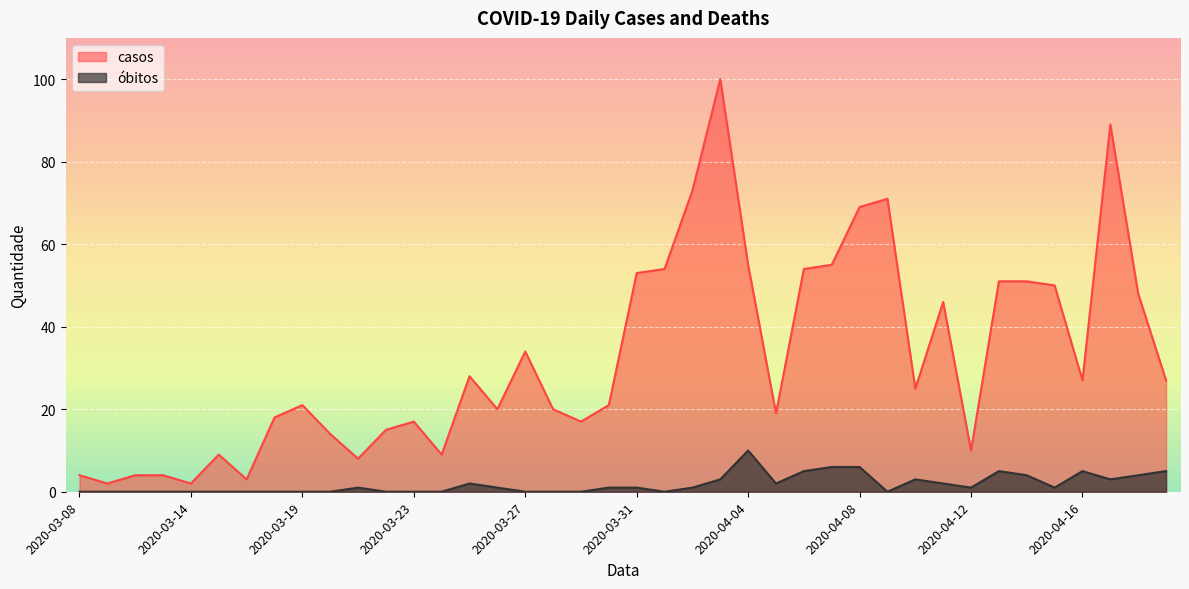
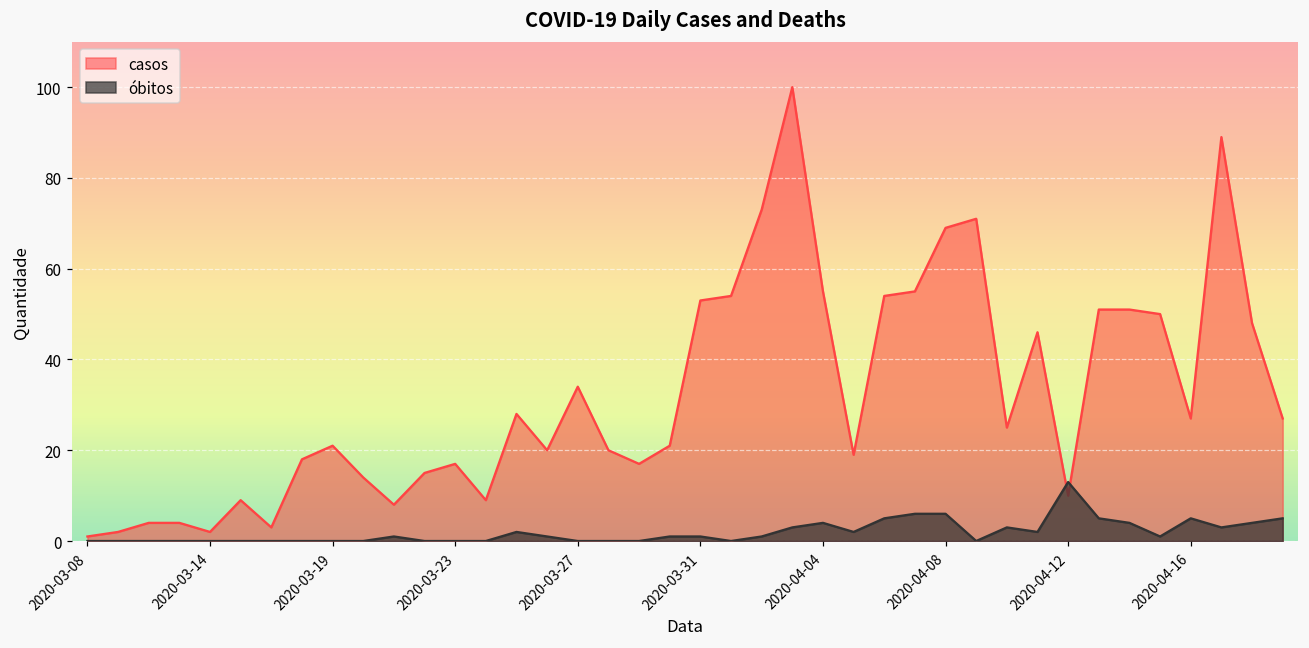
  {
    "casos": {
-     "2020-03-08": 4,
+     "2020-03-08": 1,
      "2020-03-14": 2,
      "2020-03-19": 21,
      "2020-03-23": 17,
      "2020-03-27": 34,
      "2020-03-31": 53,
      "2020-04-04": 55,
      "2020-04-08": 69,
      "2020-04-12": 10,
      "2020-04-16": 27
    },
    "óbitos": {
      "2020-03-08": 0,
      "2020-03-14": 0,
      "2020-03-19": 0,
      "2020-03-23": 0,
      "2020-03-27": 0,
      "2020-03-31": 1,
-     "2020-04-04": 10,
+     "2020-04-04": 4,
      "2020-04-08": 6,
-     "2020-04-12": 1,
+     "2020-04-12": 13,
      "2020-04-16": 5
    }
  }
